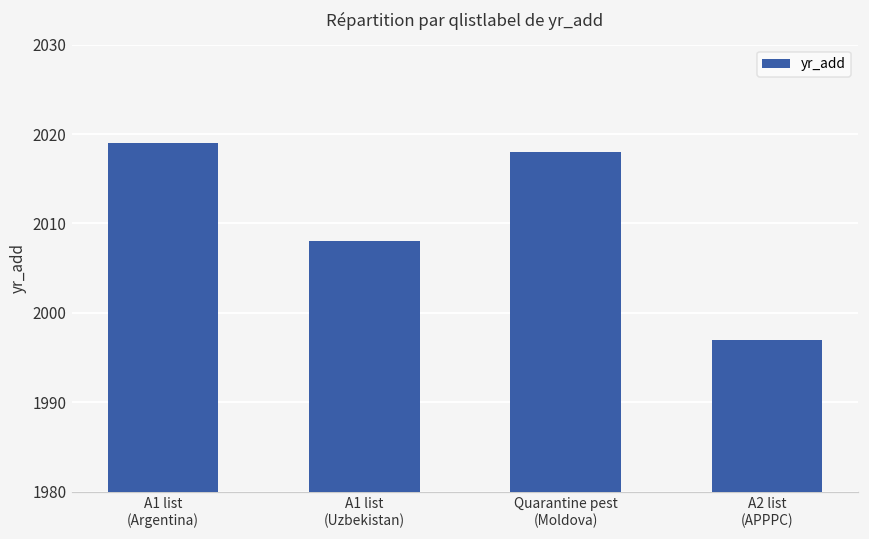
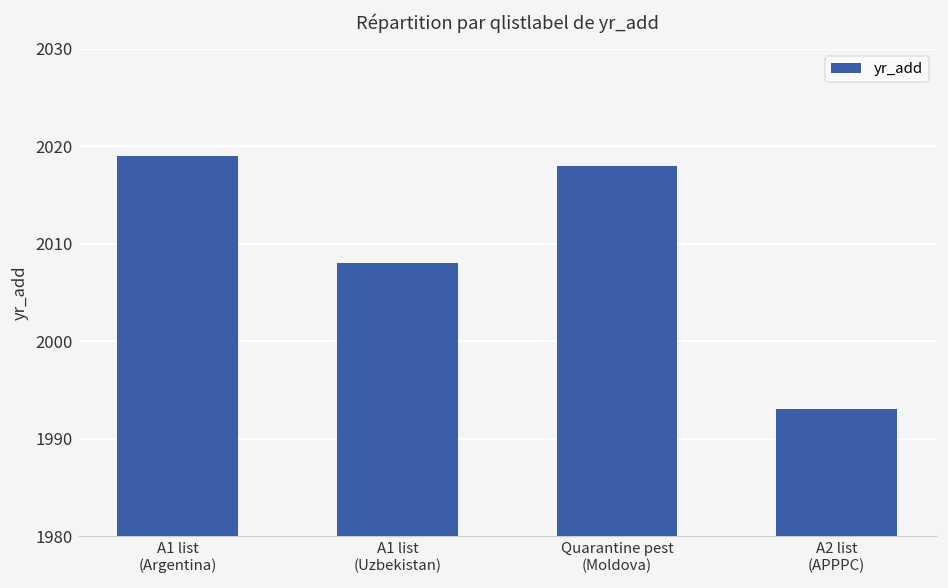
  {
    "A1 list (Argentina)": 2019,
    "A1 list (Uzbekistan)": 2008,
    "Quarantine pest (Moldova)": 2018,
-   "A2 list (APPPC)": 1997
+   "A2 list (APPPC)": 1993
  }
